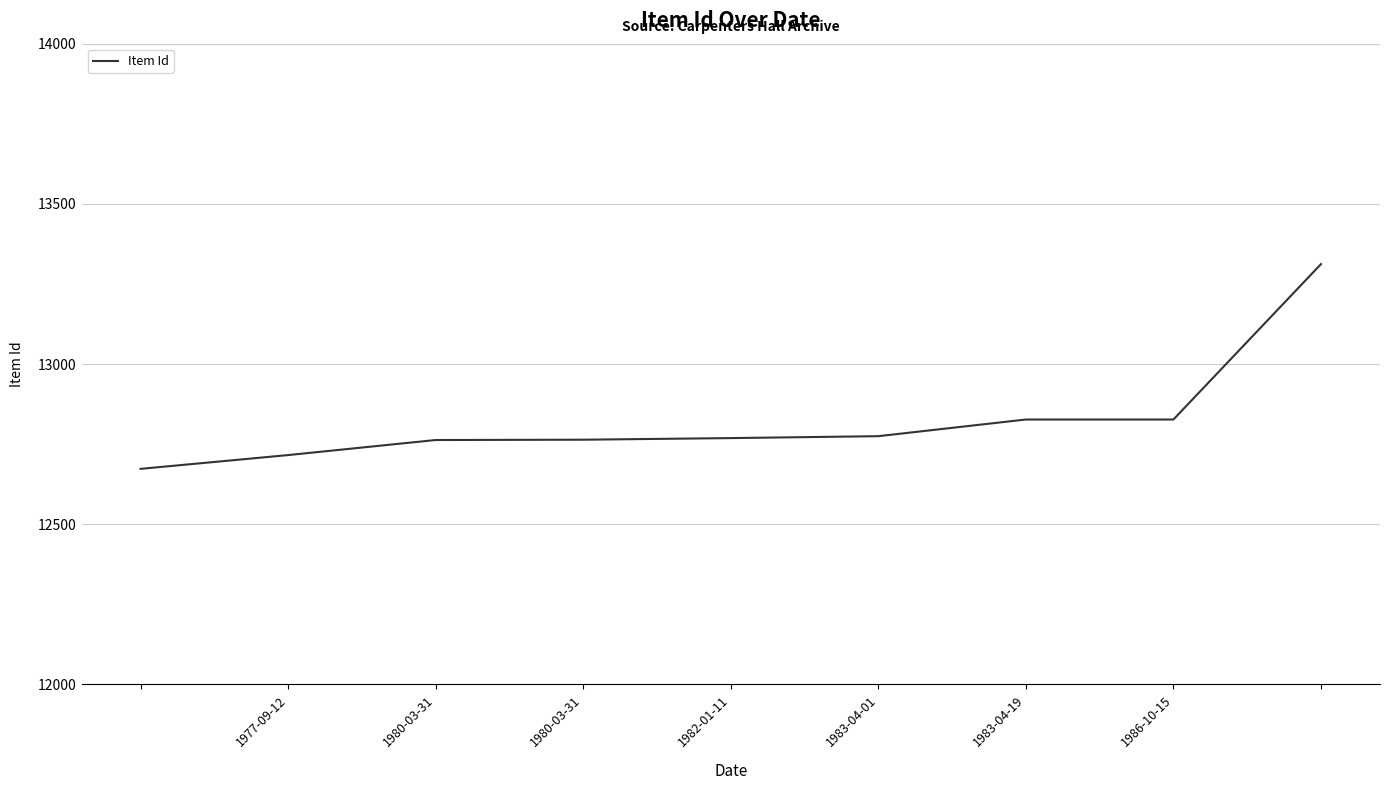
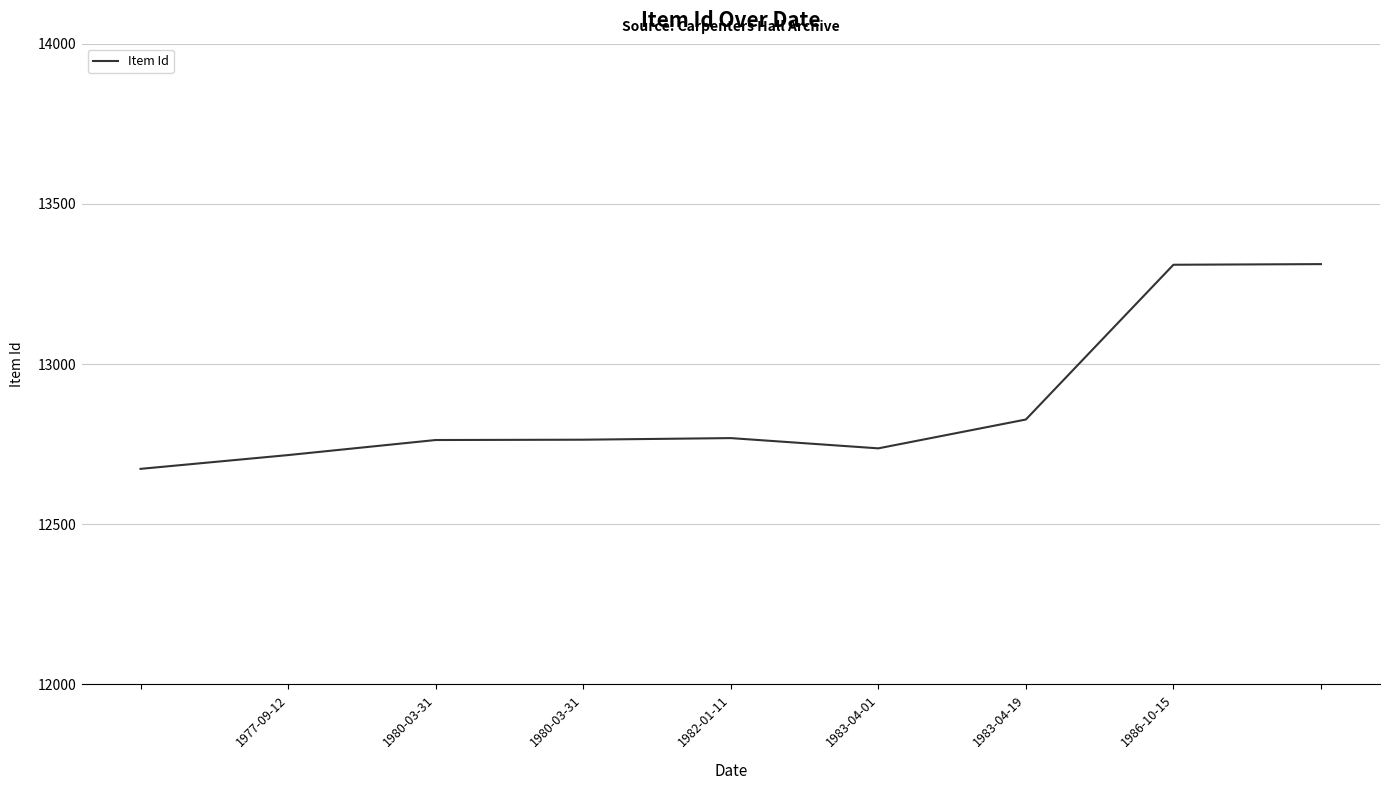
  {
    "1977-09-12": 12720,
    "1982-01-11": 12770,
-   "1983-04-01": 12780,
+   "1983-04-01": 12740,
    "1983-04-19": 12830,
-   "1986-10-15": 12830
+   "1986-10-15": 13310
  }
